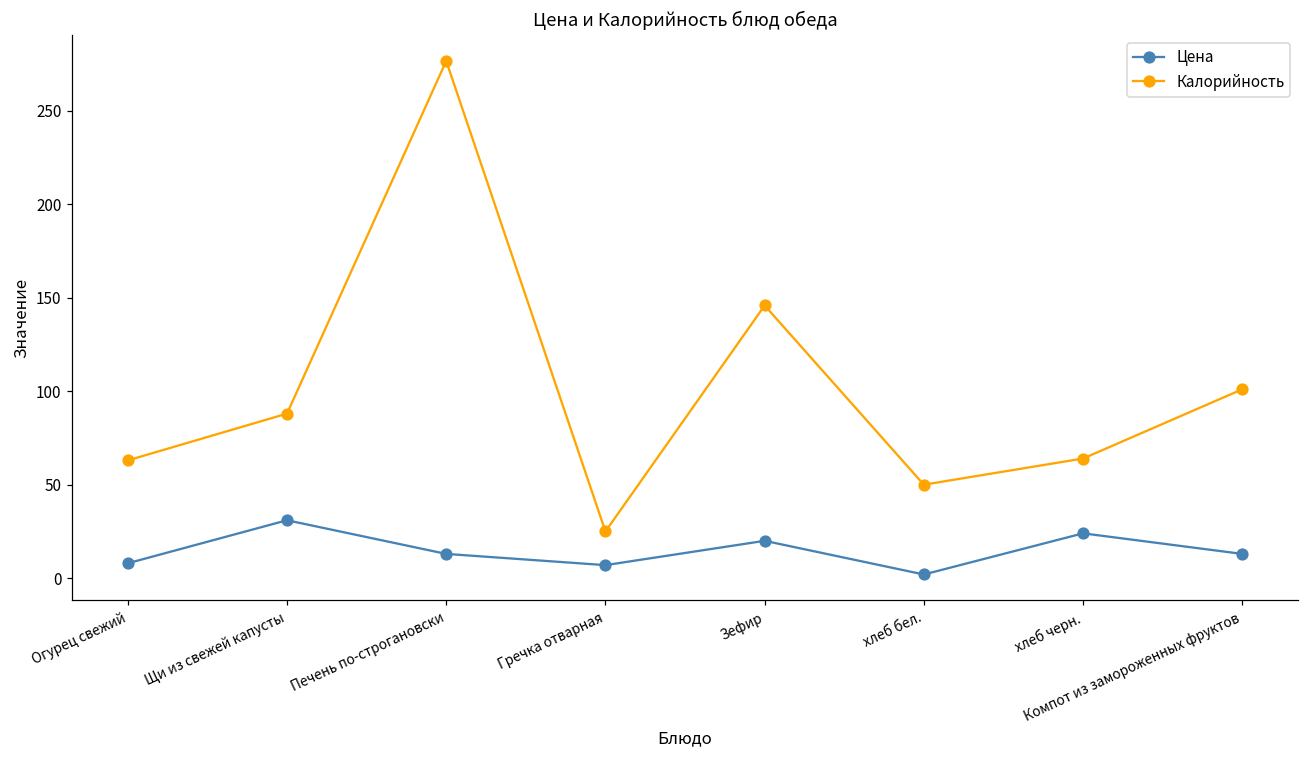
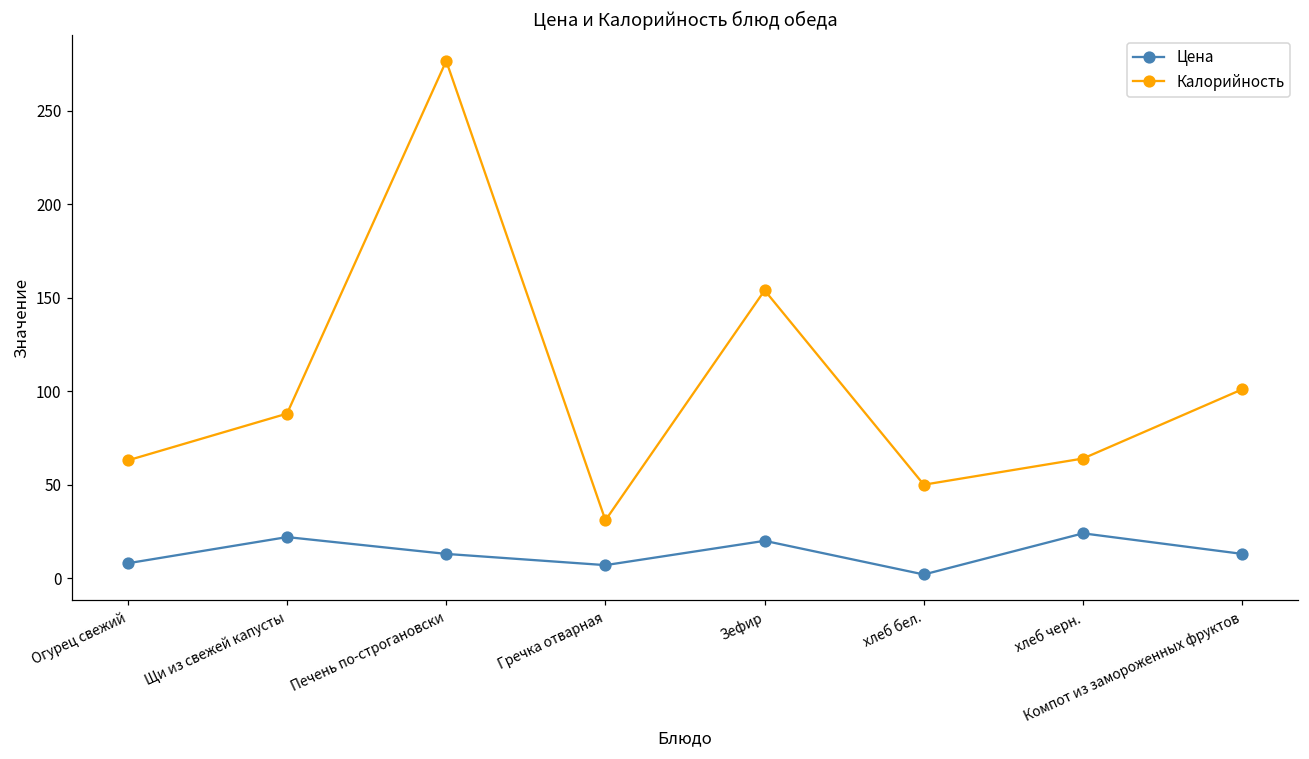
  {
    "Цена": {
      "Огурец свежий": 8,
-     "Щи из свежей капусты": 31,
+     "Щи из свежей капусты": 22,
      "Печень по-строгановски": 13,
      "Гречка отварная": 7,
      "Зефир": 20,
      "хлеб бел.": 2,
      "хлеб черн.": 24,
      "Компот из замороженных фруктов": 13
    },
    "Калорийность": {
      "Огурец свежий": 63,
      "Щи из свежей капусты": 88,
      "Печень по-строгановски": 277,
-     "Гречка отварная": 25,
-     "Зефир": 146,
+     "Гречка отварная": 31,
+     "Зефир": 154,
      "хлеб бел.": 50,
      "хлеб черн.": 64,
      "Компот из замороженных фруктов": 101
    }
  }
